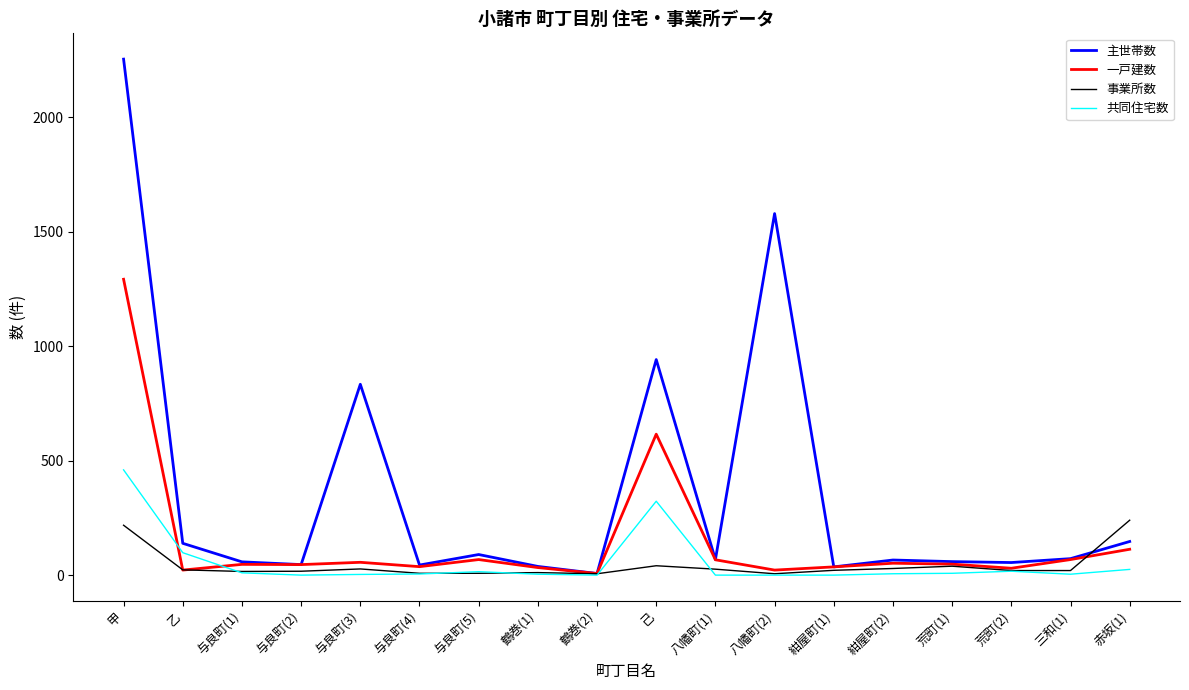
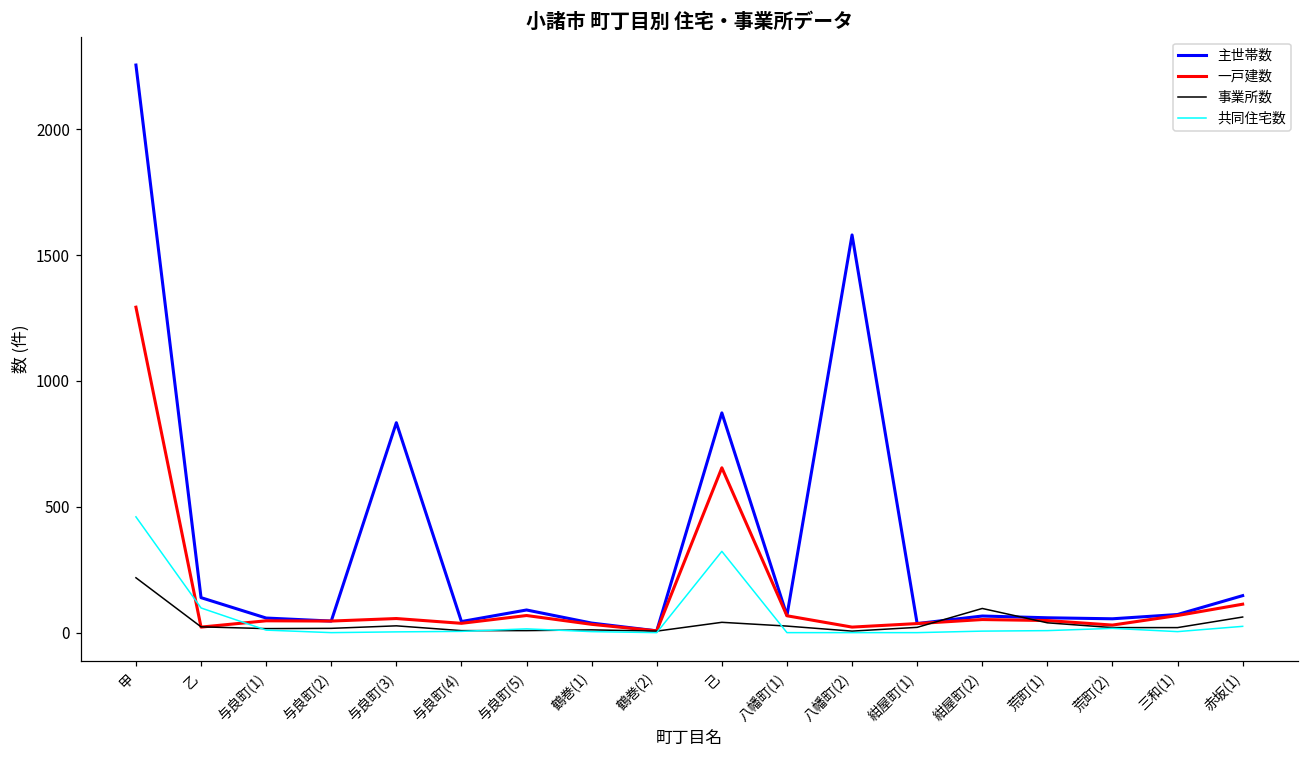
  {
    "主世帯数": {
      "甲": 2260,
      "乙": 140,
      "与良町(1)": 60,
      "与良町(3)": 830,
      "与良町(5)": 90,
-     "己": 940,
+     "己": 870,
      "八幡町(2)": 1580,
      "紺屋町(2)": 70,
      "荒町(2)": 60,
      "赤坂(1)": 150
    },
    "一戸建数": {
      "甲": 1290,
      "与良町(1)": 50,
      "与良町(3)": 60,
      "与良町(5)": 70,
-     "己": 620,
+     "己": 660,
      "八幡町(2)": 20,
      "紺屋町(2)": 50,
      "赤坂(1)": 110
    },
    "事業所数": {
      "甲": 220,
      "与良町(2)": 20,
      "与良町(3)": 30,
      "己": 40,
      "八幡町(1)": 30,
      "紺屋町(1)": 20,
-     "紺屋町(2)": 30,
+     "紺屋町(2)": 100,
      "三和(1)": 20,
-     "赤坂(1)": 240
+     "赤坂(1)": 60
    },
    "共同住宅数": {
      "甲": 460,
      "乙": 100,
      "与良町(2)": 0,
      "与良町(3)": 0,
      "己": 320,
      "八幡町(1)": 0,
      "紺屋町(1)": 0,
      "紺屋町(2)": 10,
      "荒町(1)": 10,
      "三和(1)": 0,
      "赤坂(1)": 30
    }
  }
